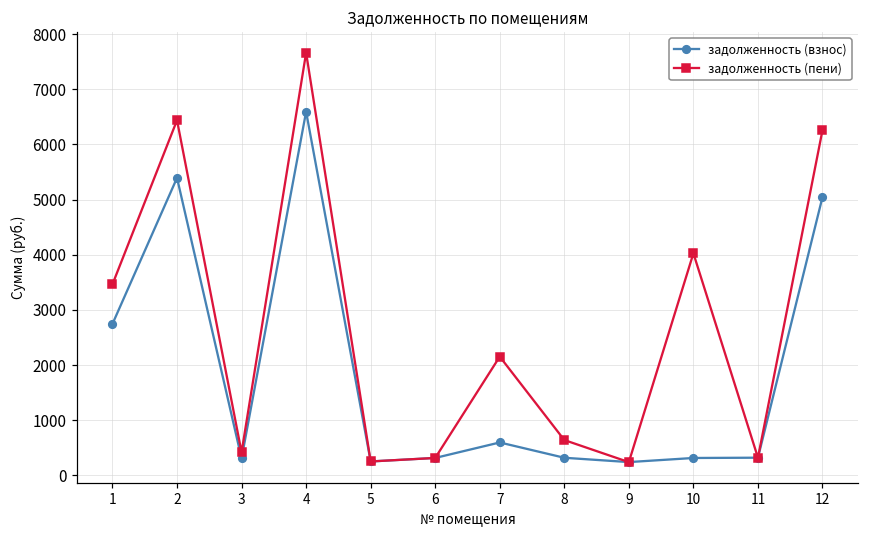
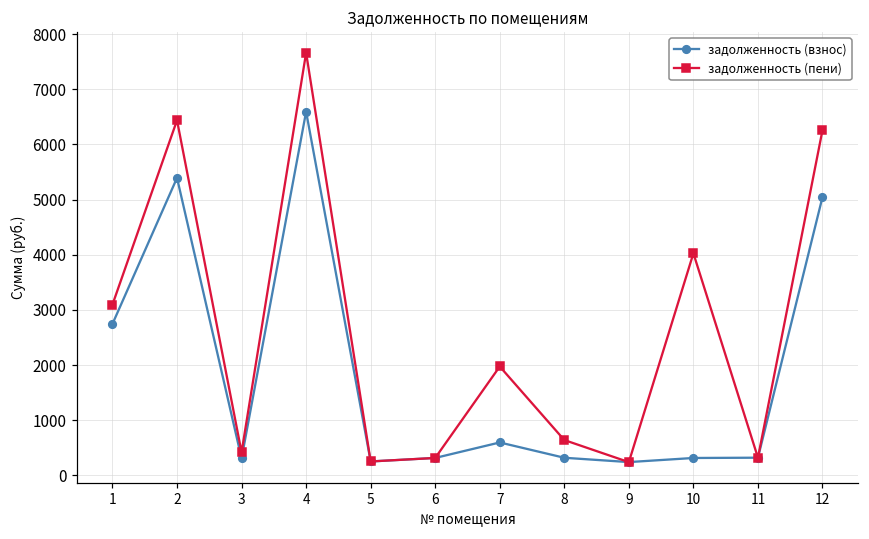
  {
    "задолженность (взнос)": {
      "1": 2700,
      "2": 5400,
      "3": 300,
      "4": 6600,
      "7": 600,
      "8": 300,
      "10": 300,
      "12": 5000
    },
    "задолженность (пени)": {
-     "1": 3500,
+     "1": 3100,
      "2": 6400,
      "3": 400,
      "4": 7700,
-     "7": 2200,
+     "7": 2000,
      "8": 600,
      "10": 4000,
      "12": 6300
    }
  }
